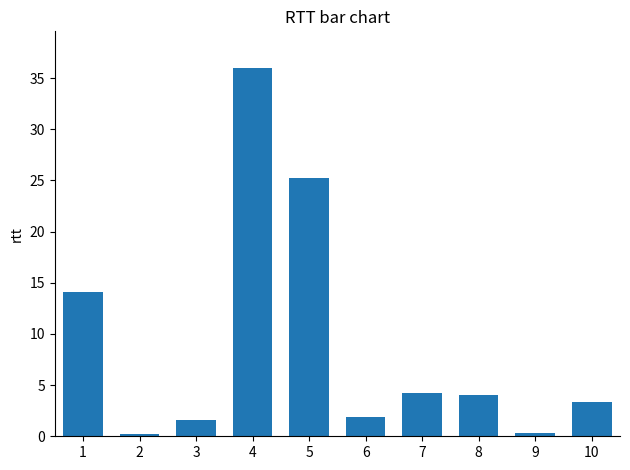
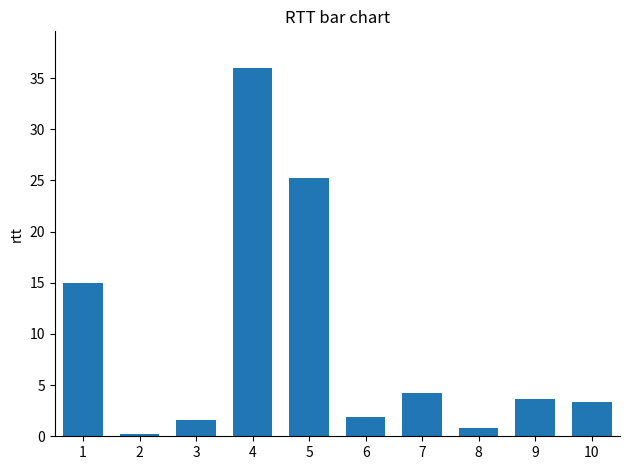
  {
-   "1": 14.1,
+   "1": 15.0,
    "3": 1.6,
    "4": 36.0,
    "5": 25.2,
    "6": 1.9,
    "7": 4.3,
-   "8": 4.0,
-   "9": 0.4,
+   "8": 0.8,
+   "9": 3.7,
    "10": 3.3
  }
